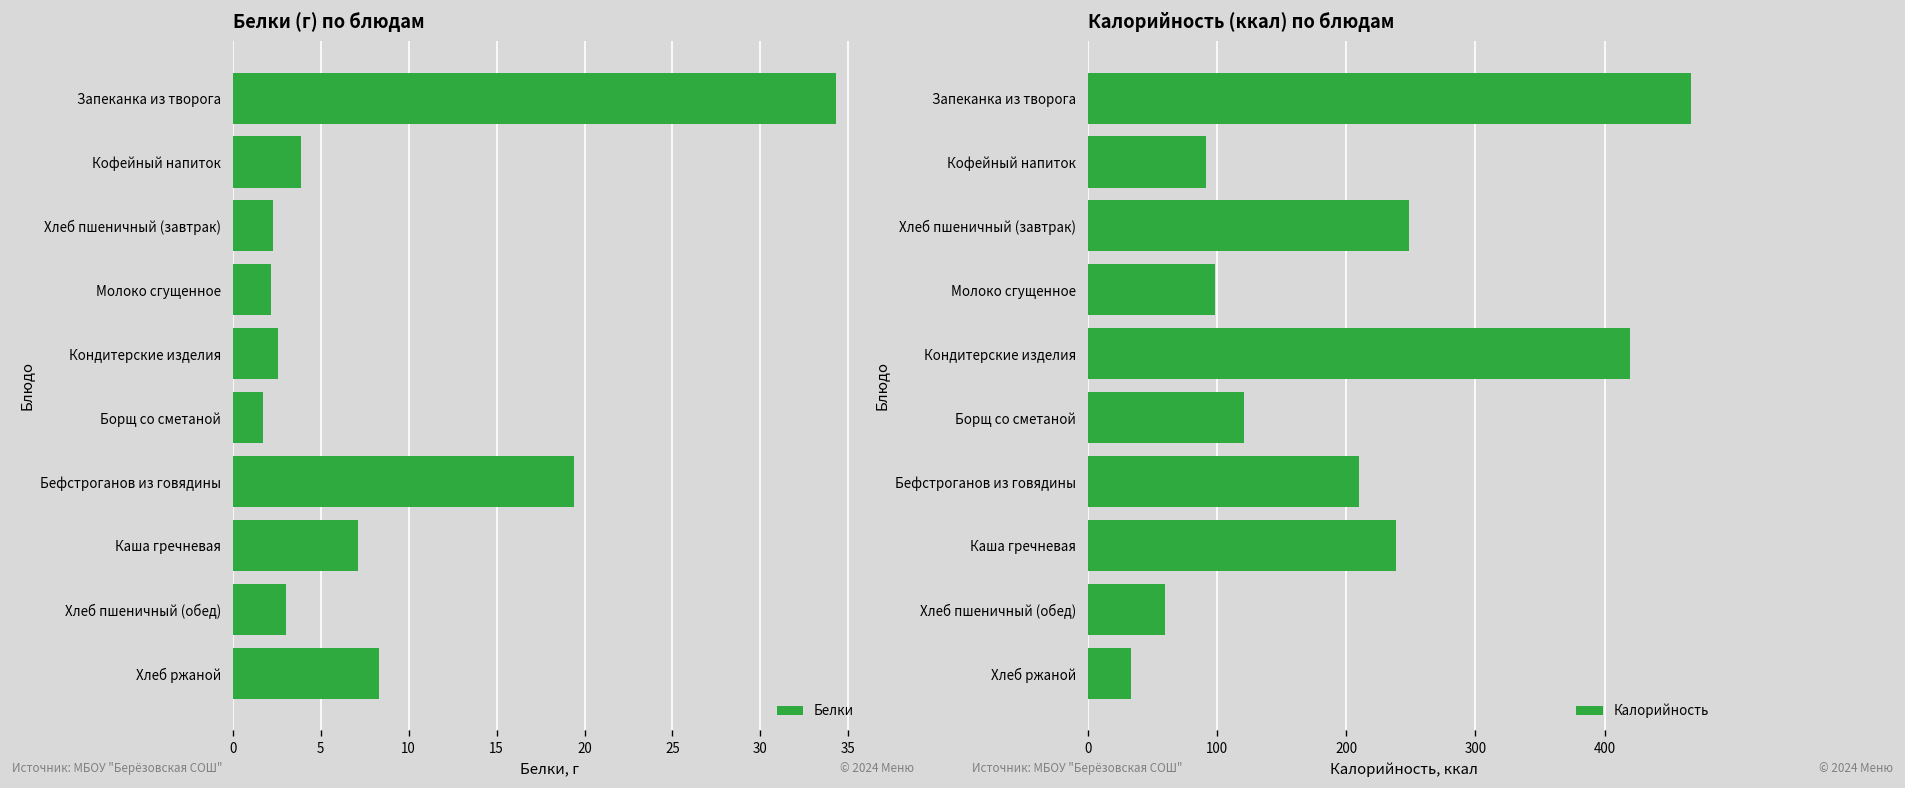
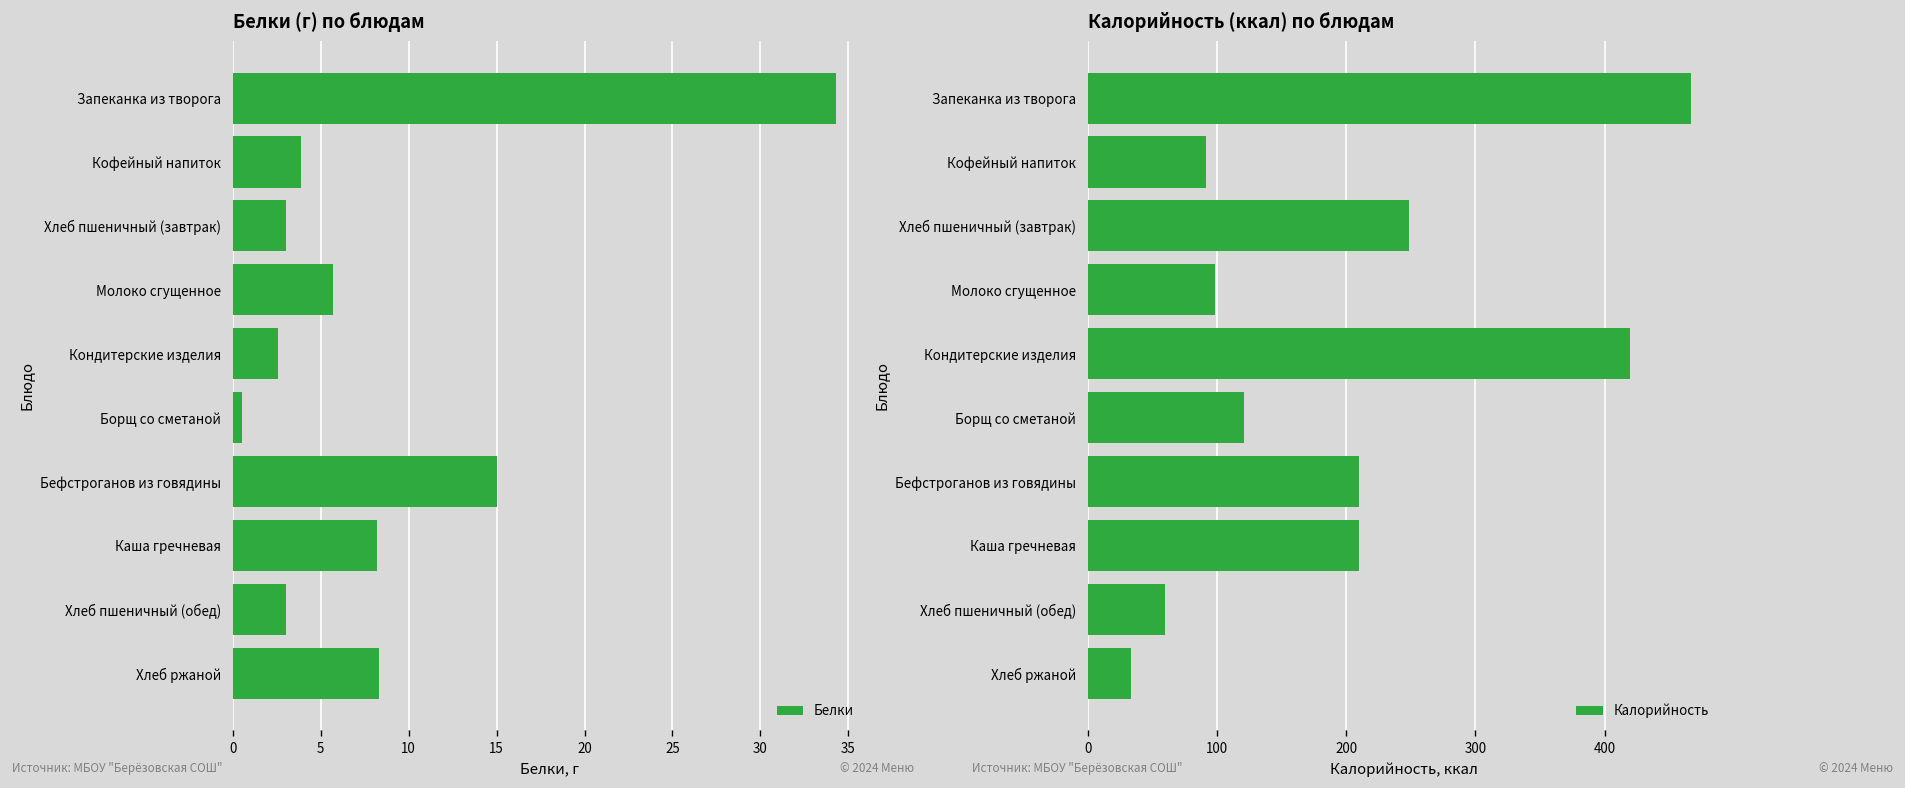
  {
    "Белки (г) по блюдам": {
      "Запеканка из творога": 34.3,
      "Кофейный напиток": 3.9,
-     "Хлеб пшеничный (завтрак)": 2.3,
-     "Молоко сгущенное": 2.2,
+     "Хлеб пшеничный (завтрак)": 3.0,
+     "Молоко сгущенное": 5.7,
      "Кондитерские изделия": 2.6,
-     "Борщ со сметаной": 1.7,
-     "Бефстроганов из говядины": 19.4,
-     "Каша гречневая": 7.1,
+     "Борщ со сметаной": 0.5,
+     "Бефстроганов из говядины": 15.0,
+     "Каша гречневая": 8.2,
      "Хлеб пшеничный (обед)": 3.0,
      "Хлеб ржаной": 8.3
    },
    "Калорийность (ккал) по блюдам": {
      "Запеканка из творога": 467,
      "Кофейный напиток": 91,
      "Хлеб пшеничный (завтрак)": 249,
      "Молоко сгущенное": 98,
      "Кондитерские изделия": 420,
      "Борщ со сметаной": 121,
      "Бефстроганов из говядины": 210,
-     "Каша гречневая": 239,
+     "Каша гречневая": 210,
      "Хлеб пшеничный (обед)": 60,
      "Хлеб ржаной": 33
    }
  }
